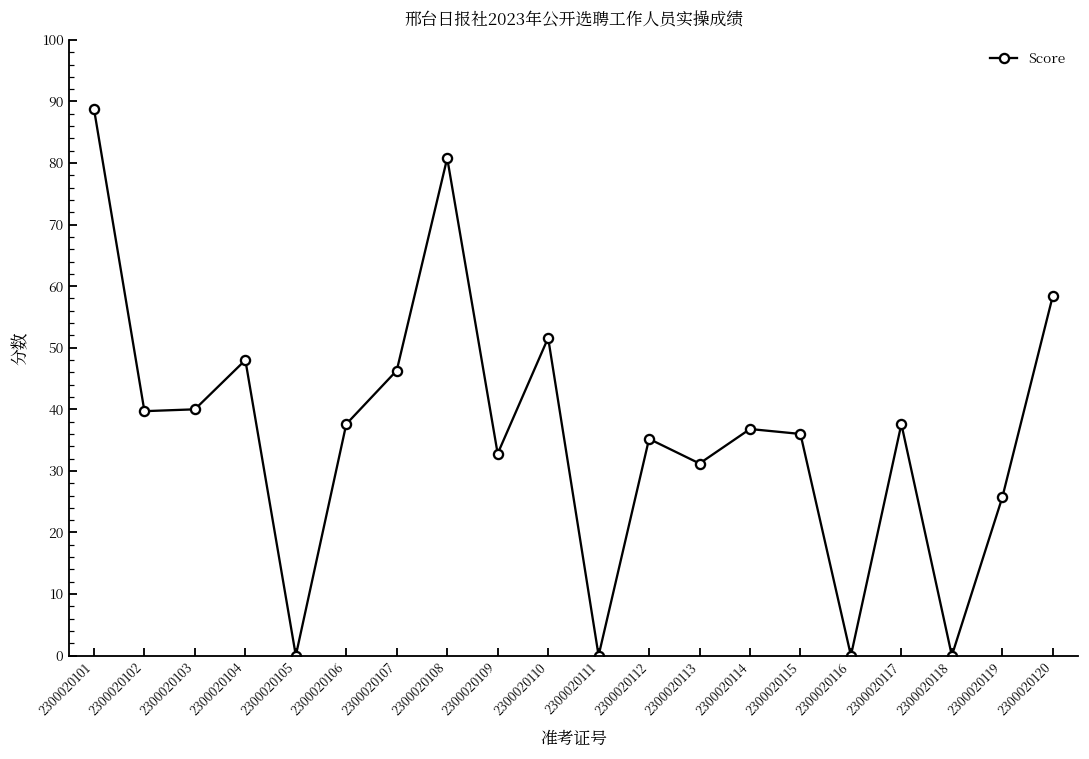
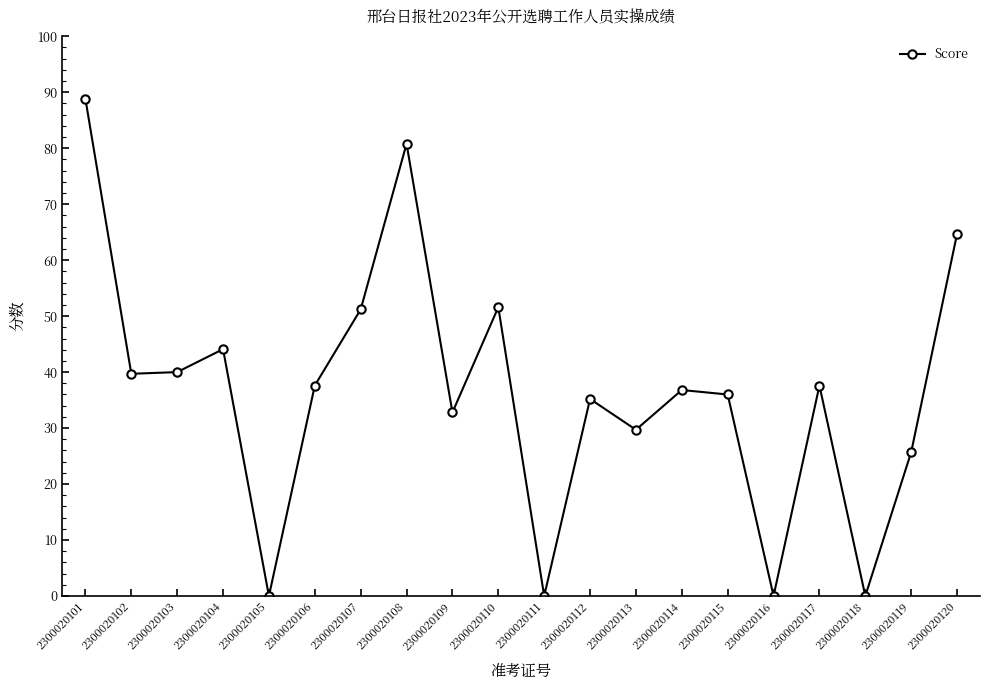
  {
    "2300020101": 89,
    "2300020102": 40,
    "2300020103": 40,
-   "2300020104": 48,
+   "2300020104": 44,
    "2300020105": 0,
    "2300020106": 38,
-   "2300020107": 46,
+   "2300020107": 51,
    "2300020108": 81,
    "2300020109": 33,
    "2300020110": 52,
    "2300020111": 0,
    "2300020112": 35,
-   "2300020113": 31,
+   "2300020113": 30,
    "2300020114": 37,
    "2300020115": 36,
    "2300020116": 0,
    "2300020117": 38,
    "2300020118": 0,
    "2300020119": 26,
-   "2300020120": 58
+   "2300020120": 65
  }
